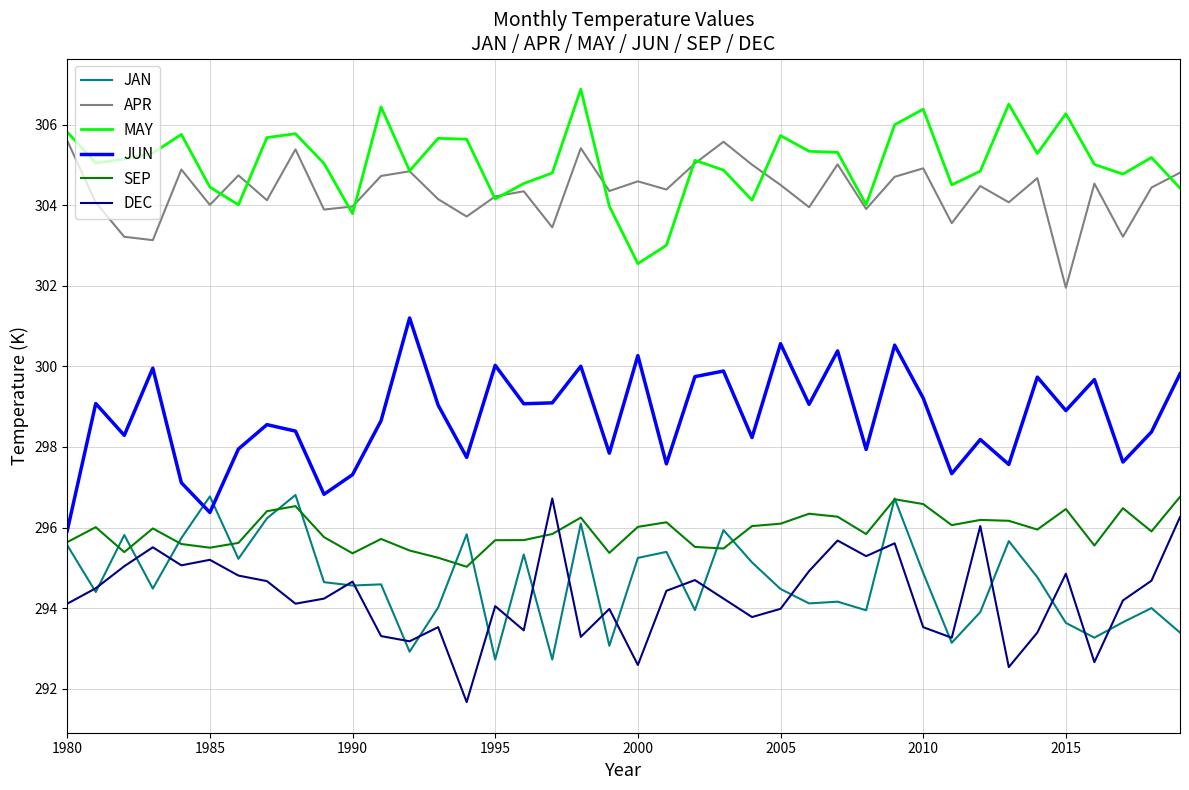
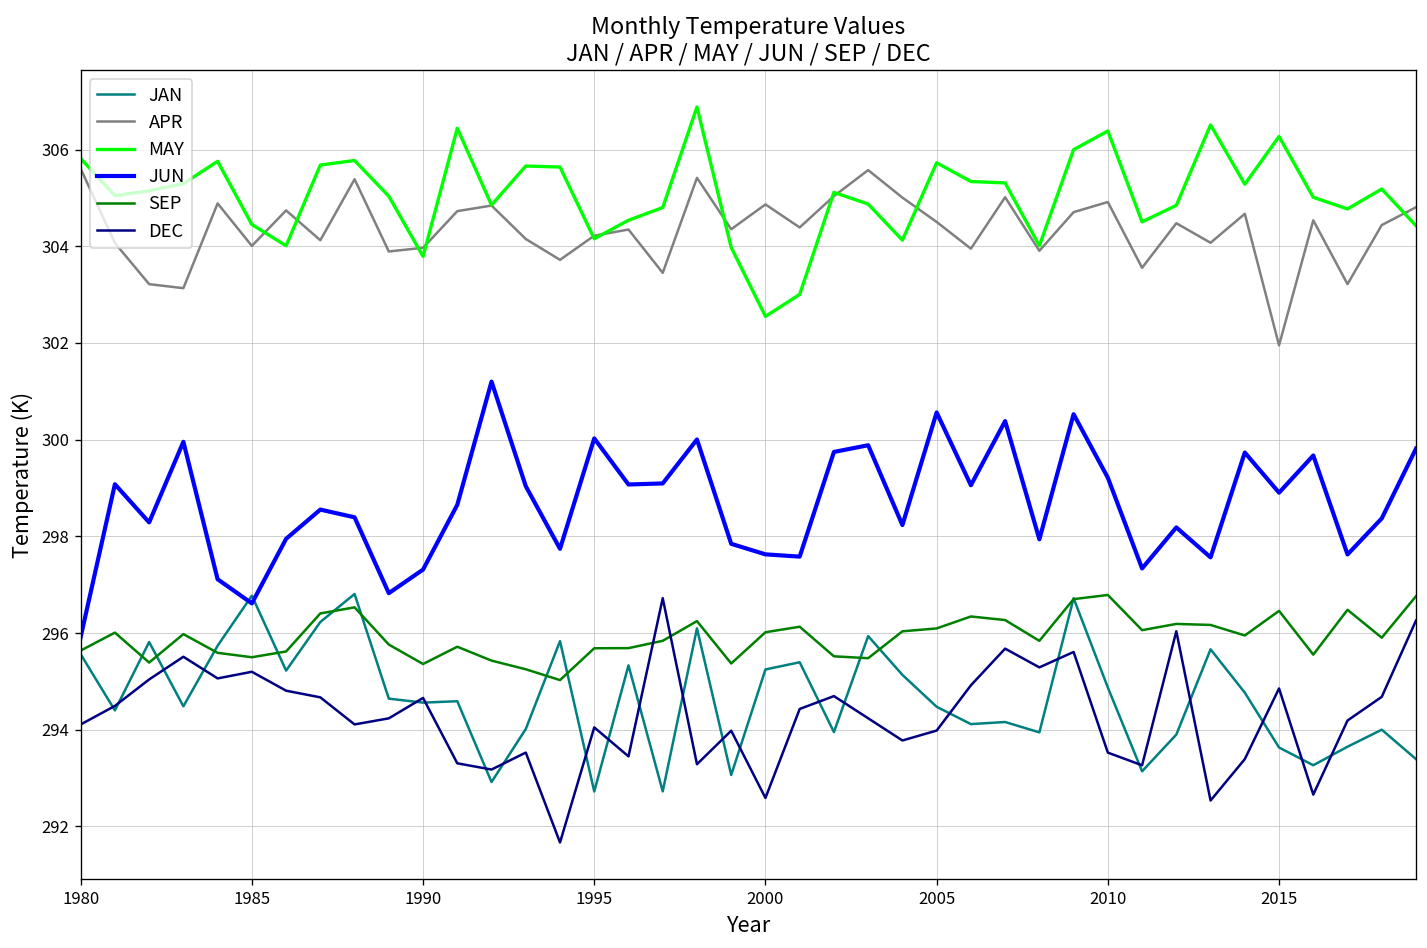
  {
    "JAN": {
      "1980": 295.6,
      "1985": 296.8,
      "1990": 294.6,
      "1995": 292.7,
      "2000": 295.2,
      "2005": 294.5,
      "2010": 294.9,
      "2015": 293.6
    },
    "APR": {
      "1980": 305.6,
      "1985": 304.0,
      "1990": 304.0,
      "1995": 304.2,
-     "2000": 304.6,
+     "2000": 304.9,
      "2005": 304.5,
      "2010": 304.9,
      "2015": 302.0
    },
    "MAY": {
      "1980": 305.8,
      "1985": 304.5,
      "1990": 303.8,
      "1995": 304.2,
      "2000": 302.5,
      "2005": 305.7,
      "2010": 306.4,
      "2015": 306.3
    },
    "JUN": {
      "1980": 295.9,
-     "1985": 296.4,
+     "1985": 296.6,
      "1990": 297.3,
      "1995": 300.0,
-     "2000": 300.3,
+     "2000": 297.6,
      "2005": 300.6,
      "2010": 299.2,
      "2015": 298.9
    },
    "SEP": {
      "1980": 295.6,
      "1985": 295.5,
      "1990": 295.4,
      "1995": 295.7,
      "2000": 296.0,
      "2005": 296.1,
-     "2010": 296.6,
+     "2010": 296.8,
      "2015": 296.5
    },
    "DEC": {
      "1980": 294.1,
      "1985": 295.2,
      "1990": 294.7,
      "1995": 294.0,
      "2000": 292.6,
      "2005": 294.0,
      "2010": 293.5,
      "2015": 294.9
    }
  }
